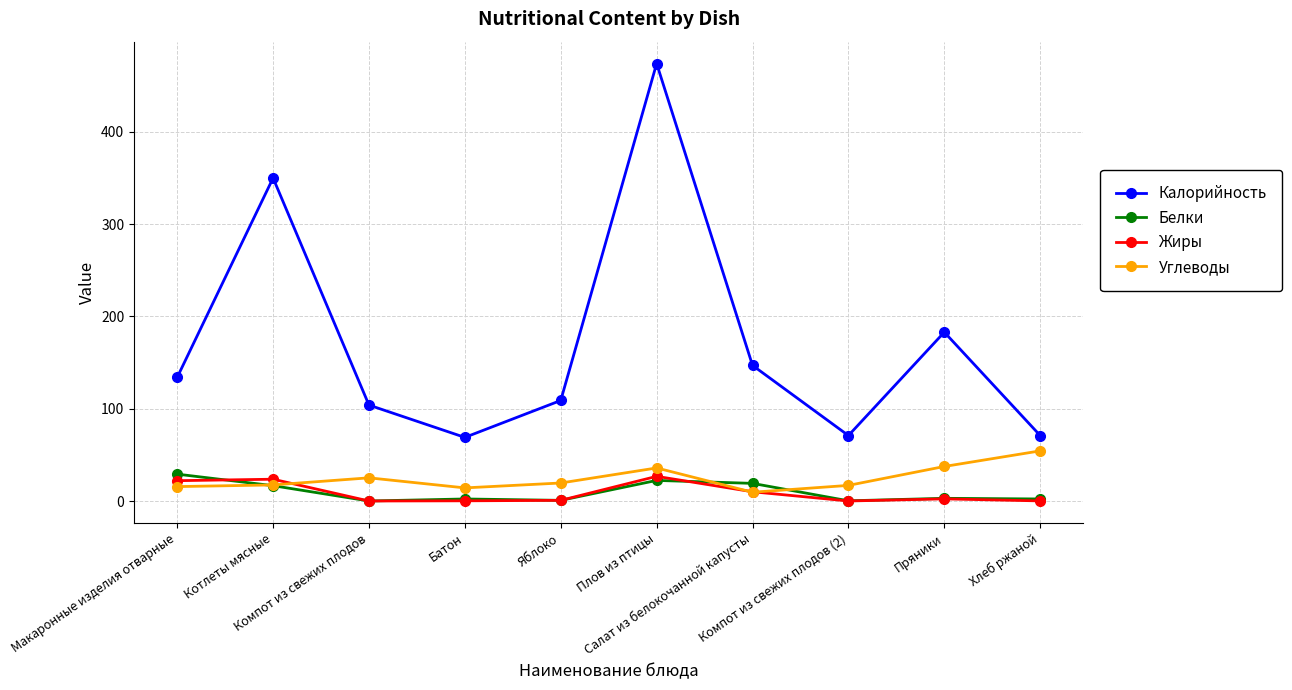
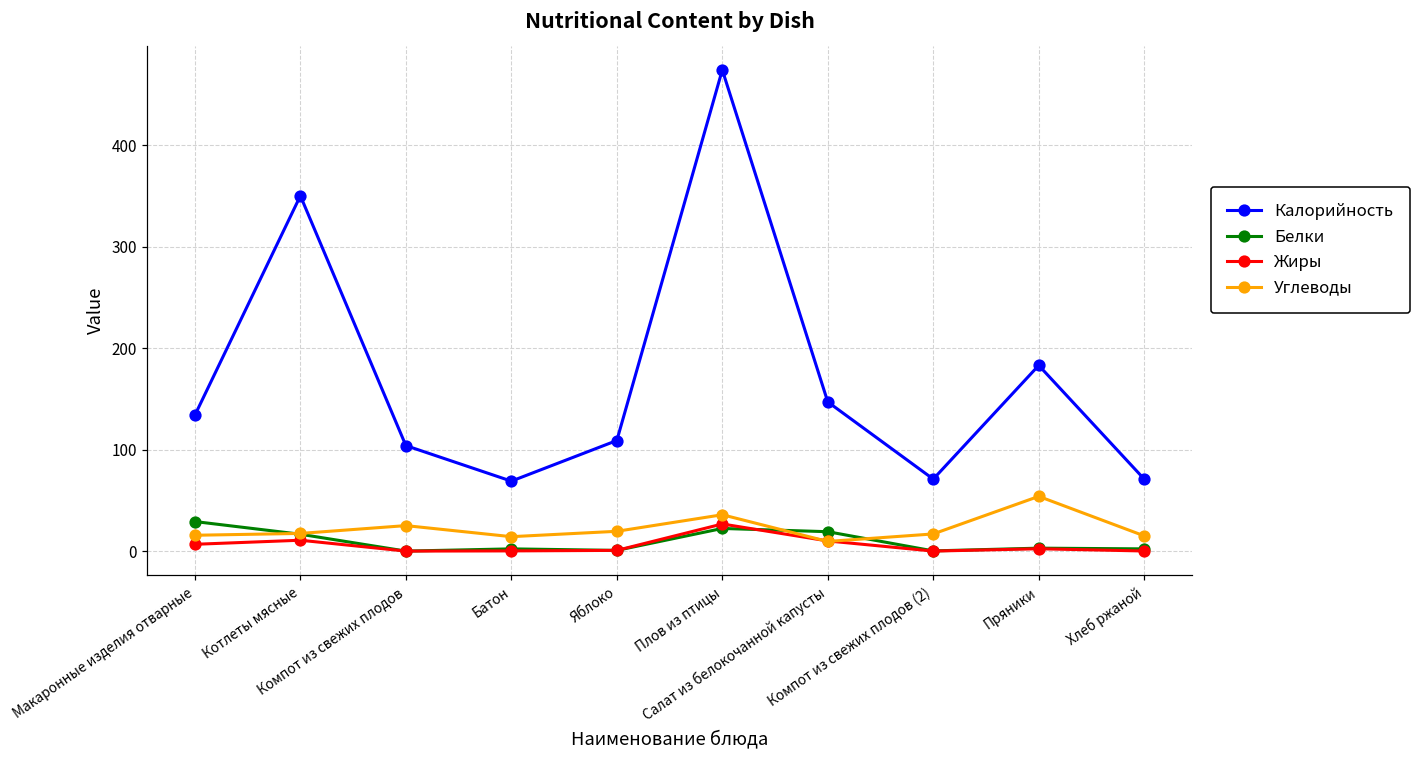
  {
    "Калорийность": {
      "Макаронные изделия отварные": 130,
      "Котлеты мясные": 350,
      "Компот из свежих плодов": 100,
      "Батон": 70,
      "Яблоко": 110,
      "Плов из птицы": 470,
      "Салат из белокочанной капусты": 150,
      "Компот из свежих плодов (2)": 70,
      "Пряники": 180,
      "Хлеб ржаной": 70
    },
    "Белки": {
      "Макаронные изделия отварные": 30,
      "Плов из птицы": 20,
      "Салат из белокочанной капусты": 20
    },
    "Жиры": {
-     "Макаронные изделия отварные": 20,
-     "Котлеты мясные": 20,
+     "Макаронные изделия отварные": 10,
+     "Котлеты мясные": 10,
      "Плов из птицы": 30
    },
    "Углеводы": {
      "Макаронные изделия отварные": 20,
      "Компот из свежих плодов": 30,
      "Батон": 10,
      "Яблоко": 20,
      "Плов из птицы": 40,
      "Компот из свежих плодов (2)": 20,
-     "Пряники": 40,
-     "Хлеб ржаной": 50
+     "Пряники": 50,
+     "Хлеб ржаной": 20
    }
  }
